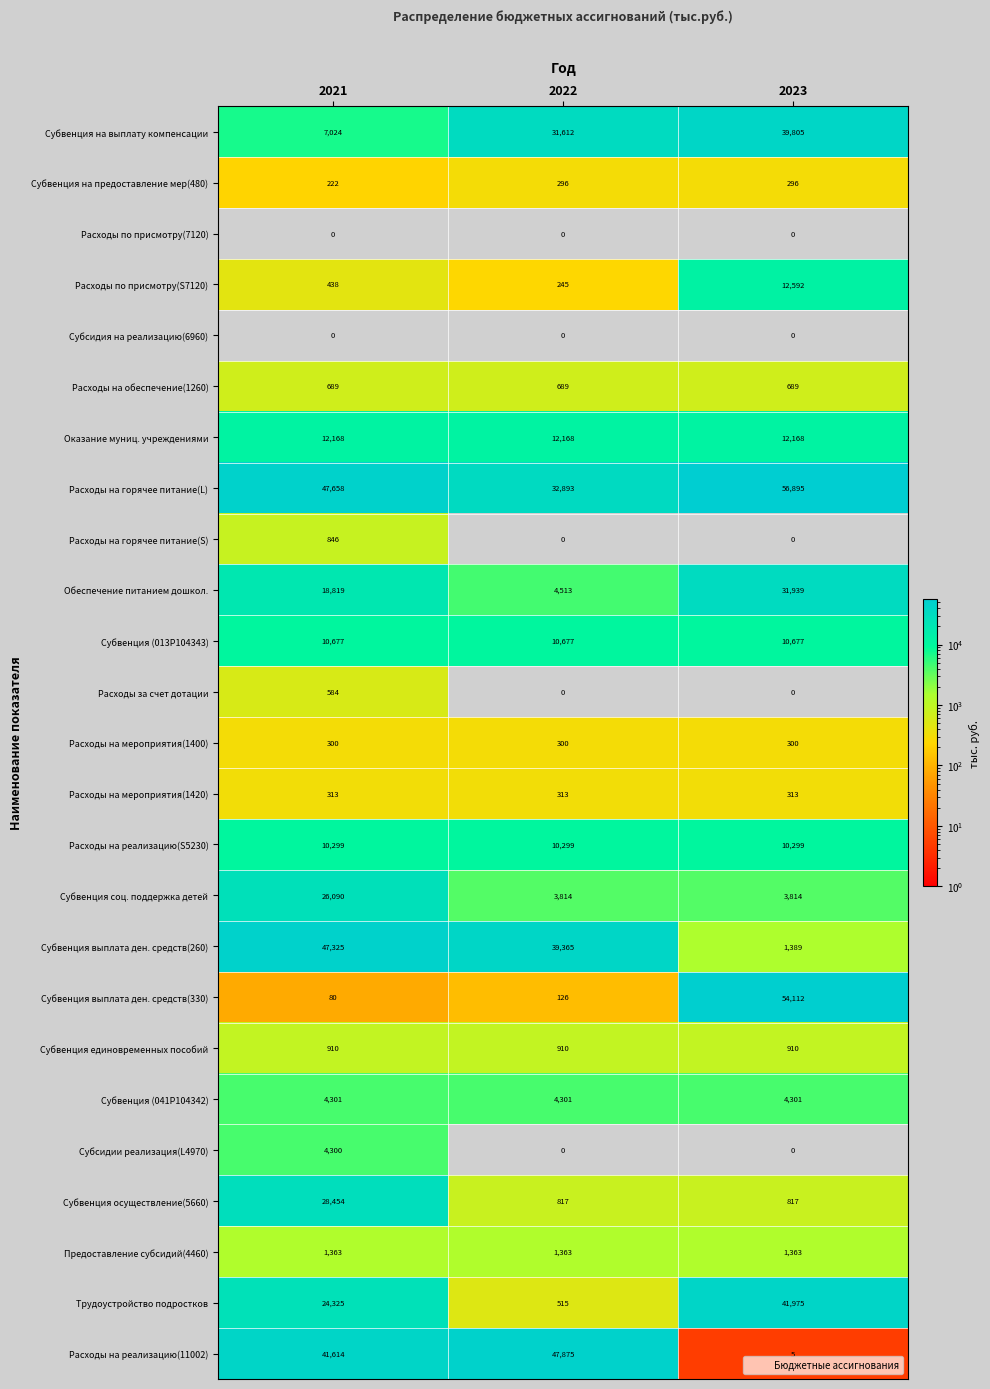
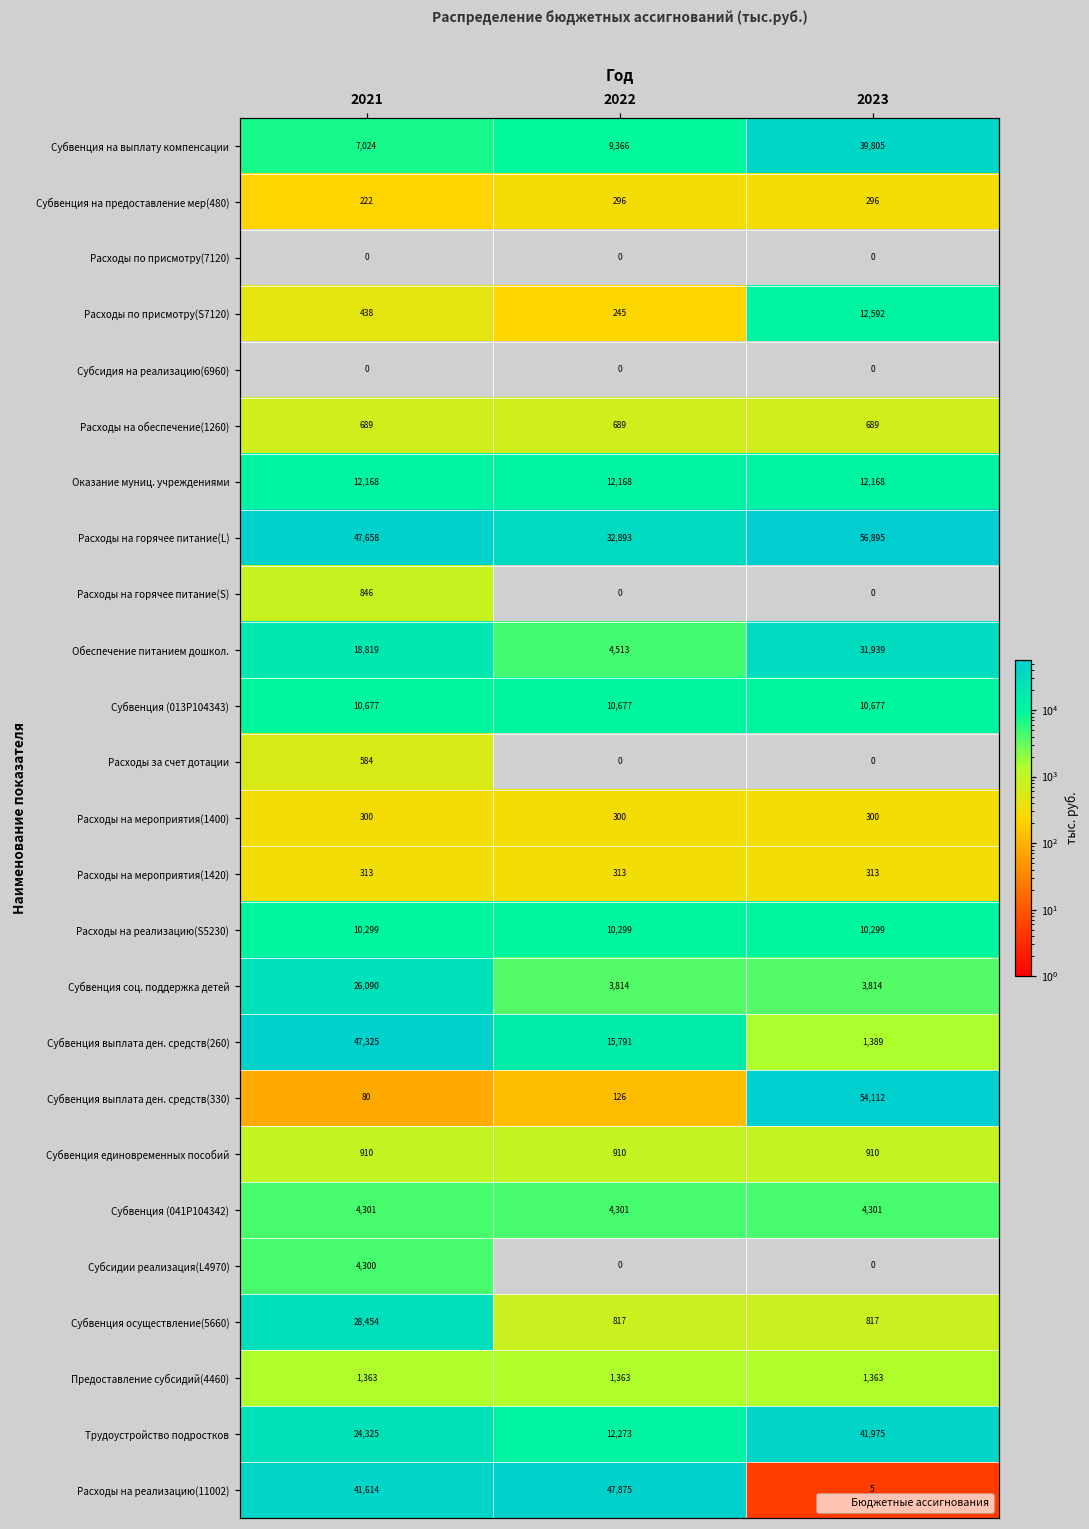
  {
    "Субвенция на выплату компенсации": {
      "2021": "7,024",
-     "2022": "31,612",
+     "2022": "9,366",
      "2023": "39,805"
    },
    "Субвенция на предоставление мер(480)": {
      "2021": "222",
      "2022": "296",
      "2023": "296"
    },
    "Расходы по присмотру(7120)": {
      "2021": "0",
      "2022": "0",
      "2023": "0"
    },
    "Расходы по присмотру(S7120)": {
      "2021": "438",
      "2022": "245",
      "2023": "12,592"
    },
    "Субсидия на реализацию(6960)": {
      "2021": "0",
      "2022": "0",
      "2023": "0"
    },
    "Расходы на обеспечение(1260)": {
      "2021": "689",
      "2022": "689",
      "2023": "689"
    },
    "Оказание муниц. учреждениями": {
      "2021": "12,168",
      "2022": "12,168",
      "2023": "12,168"
    },
    "Расходы на горячее питание(L)": {
      "2021": "47,658",
      "2022": "32,893",
      "2023": "56,895"
    },
    "Расходы на горячее питание(S)": {
      "2021": "846",
      "2022": "0",
      "2023": "0"
    },
    "Обеспечение питанием дошкол.": {
      "2021": "18,819",
      "2022": "4,513",
      "2023": "31,939"
    },
    "Субвенция (013P104343)": {
      "2021": "10,677",
      "2022": "10,677",
      "2023": "10,677"
    },
    "Расходы за счет дотации": {
      "2021": "584",
      "2022": "0",
      "2023": "0"
    },
    "Расходы на мероприятия(1400)": {
      "2021": "300",
      "2022": "300",
      "2023": "300"
    },
    "Расходы на мероприятия(1420)": {
      "2021": "313",
      "2022": "313",
      "2023": "313"
    },
    "Расходы на реализацию(S5230)": {
      "2021": "10,299",
      "2022": "10,299",
      "2023": "10,299"
    },
    "Субвенция соц. поддержка детей": {
      "2021": "26,090",
      "2022": "3,814",
      "2023": "3,814"
    },
    "Субвенция выплата ден. средств(260)": {
      "2021": "47,325",
-     "2022": "39,365",
+     "2022": "15,791",
      "2023": "1,389"
    },
    "Субвенция выплата ден. средств(330)": {
      "2021": "80",
      "2022": "126",
      "2023": "54,112"
    },
    "Субвенция единовременных пособий": {
      "2021": "910",
      "2022": "910",
      "2023": "910"
    },
    "Субвенция (041P104342)": {
      "2021": "4,301",
      "2022": "4,301",
      "2023": "4,301"
    },
    "Субсидии реализация(L4970)": {
      "2021": "4,300",
      "2022": "0",
      "2023": "0"
    },
    "Субвенция осуществление(5660)": {
      "2021": "28,454",
      "2022": "817",
      "2023": "817"
    },
    "Предоставление субсидий(4460)": {
      "2021": "1,363",
      "2022": "1,363",
      "2023": "1,363"
    },
    "Трудоустройство подростков": {
      "2021": "24,325",
-     "2022": "515",
+     "2022": "12,273",
      "2023": "41,975"
    },
    "Расходы на реализацию(11002)": {
      "2021": "41,614",
      "2022": "47,875"
    }
  }
